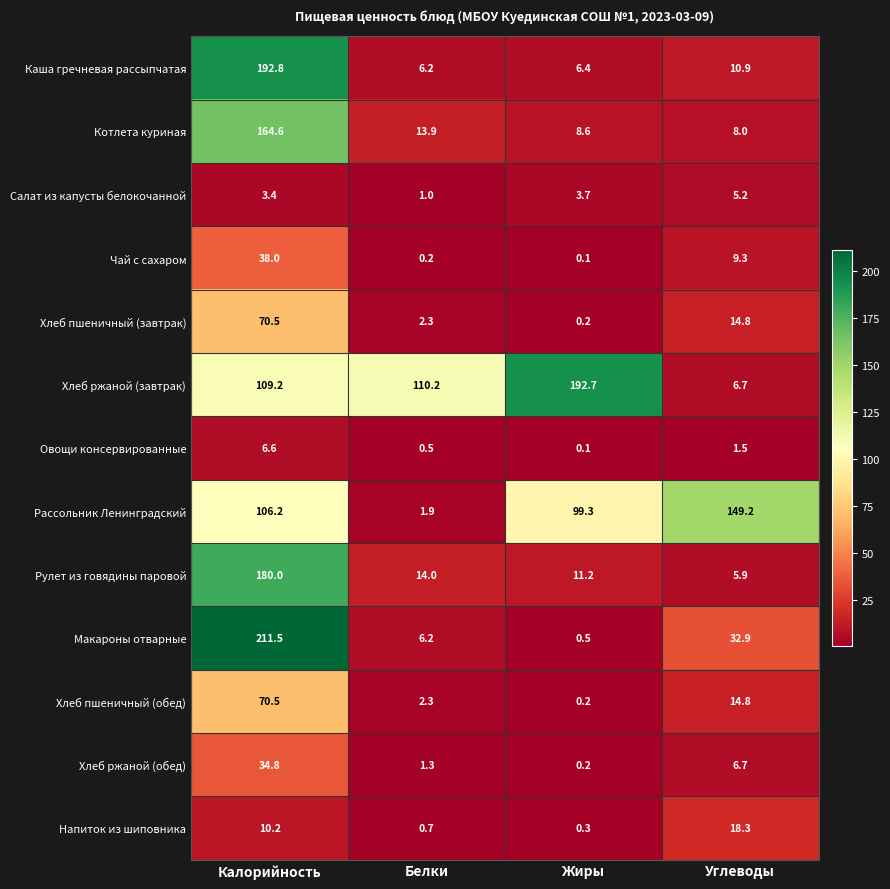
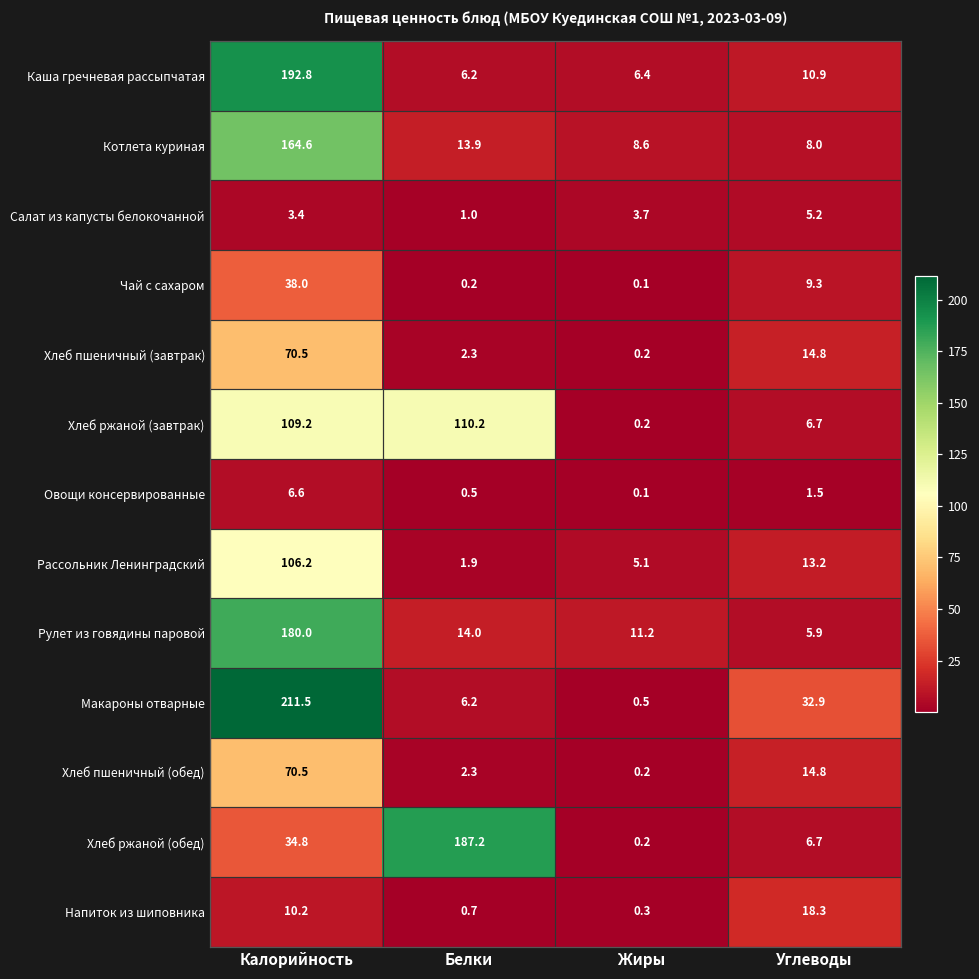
  {
    "Каша гречневая рассыпчатая": {
      "Калорийность": 192.8,
      "Белки": 6.2,
      "Жиры": 6.4,
      "Углеводы": 10.9
    },
    "Котлета куриная": {
      "Калорийность": 164.6,
      "Белки": 13.9,
      "Жиры": 8.6,
      "Углеводы": 8.0
    },
    "Салат из капусты белокочанной": {
      "Калорийность": 3.4,
      "Белки": 1.0,
      "Жиры": 3.7,
      "Углеводы": 5.2
    },
    "Чай с сахаром": {
      "Калорийность": 38.0,
      "Белки": 0.2,
      "Жиры": 0.1,
      "Углеводы": 9.3
    },
    "Хлеб пшеничный (завтрак)": {
      "Калорийность": 70.5,
      "Белки": 2.3,
      "Жиры": 0.2,
      "Углеводы": 14.8
    },
    "Хлеб ржаной (завтрак)": {
      "Калорийность": 109.2,
      "Белки": 110.2,
-     "Жиры": 192.7,
+     "Жиры": 0.2,
      "Углеводы": 6.7
    },
    "Овощи консервированные": {
      "Калорийность": 6.6,
      "Белки": 0.5,
      "Жиры": 0.1,
      "Углеводы": 1.5
    },
    "Рассольник Ленинградский": {
      "Калорийность": 106.2,
      "Белки": 1.9,
-     "Жиры": 99.3,
-     "Углеводы": 149.2
+     "Жиры": 5.1,
+     "Углеводы": 13.2
    },
    "Рулет из говядины паровой": {
      "Калорийность": 180.0,
      "Белки": 14.0,
      "Жиры": 11.2,
      "Углеводы": 5.9
    },
    "Макароны отварные": {
      "Калорийность": 211.5,
      "Белки": 6.2,
      "Жиры": 0.5,
      "Углеводы": 32.9
    },
    "Хлеб пшеничный (обед)": {
      "Калорийность": 70.5,
      "Белки": 2.3,
      "Жиры": 0.2,
      "Углеводы": 14.8
    },
    "Хлеб ржаной (обед)": {
      "Калорийность": 34.8,
-     "Белки": 1.3,
+     "Белки": 187.2,
      "Жиры": 0.2,
      "Углеводы": 6.7
    },
    "Напиток из шиповника": {
      "Калорийность": 10.2,
      "Белки": 0.7,
      "Жиры": 0.3,
      "Углеводы": 18.3
    }
  }
